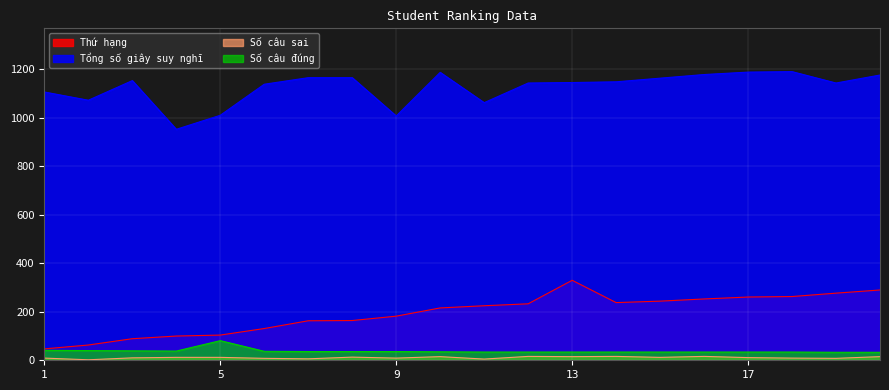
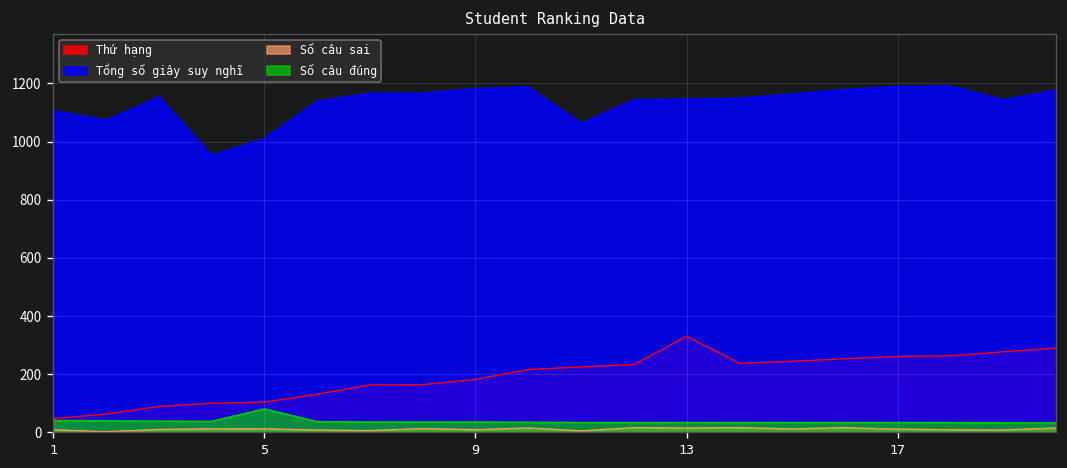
  {
    "Thứ hạng": {
      "5": 100,
      "9": 180,
      "13": 330,
      "17": 260
    },
    "Tổng số giây suy nghĩ": {
      "1": 1110,
      "5": 1010,
-     "9": 1010,
+     "9": 1180,
      "13": 1150,
      "17": 1190
    },
    "Số câu sai": {
      "1": 10,
      "5": 10,
      "9": 10,
      "13": 20,
      "17": 10
    },
    "Số câu đúng": {
      "5": 80,
      "9": 40,
      "13": 30,
      "17": 30
    }
  }
